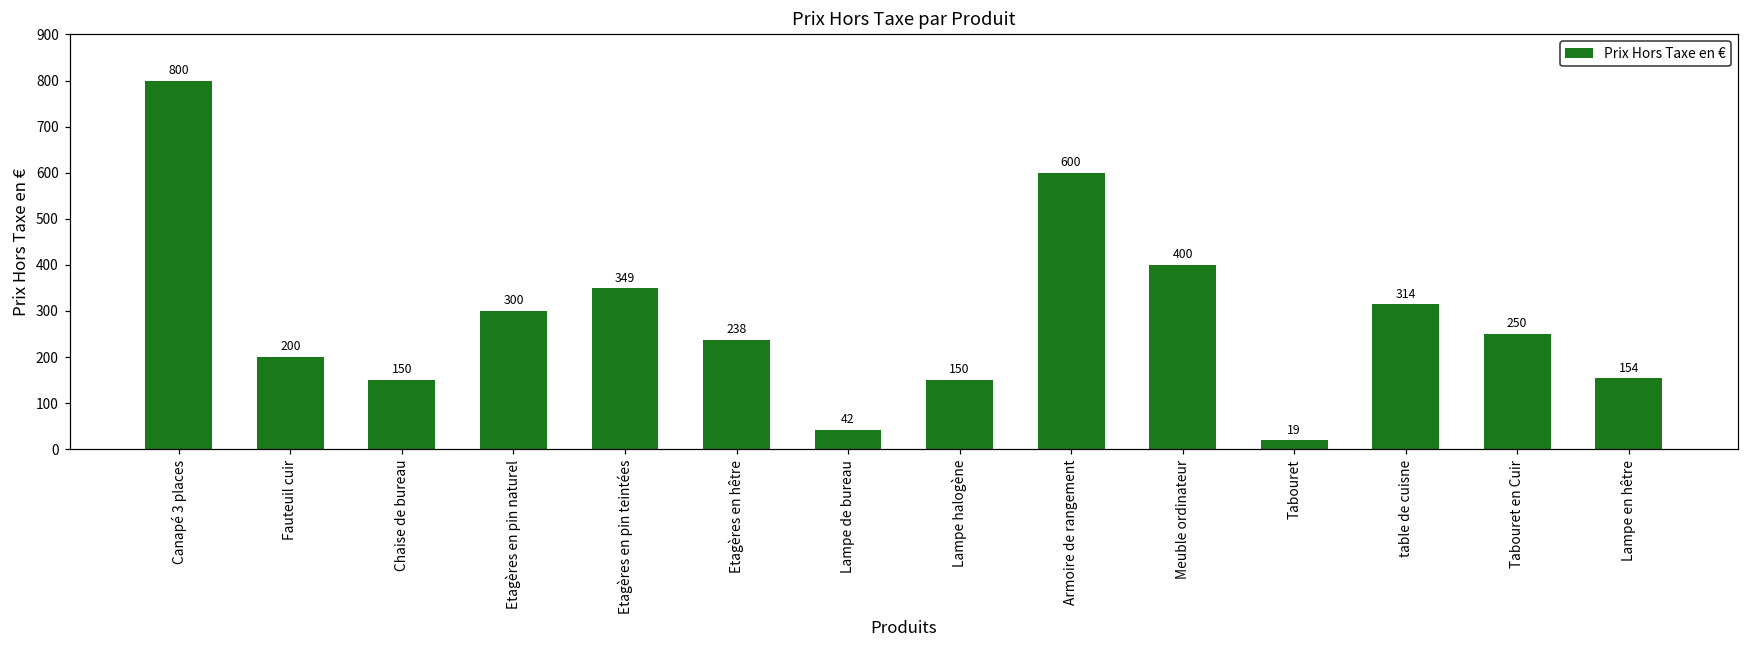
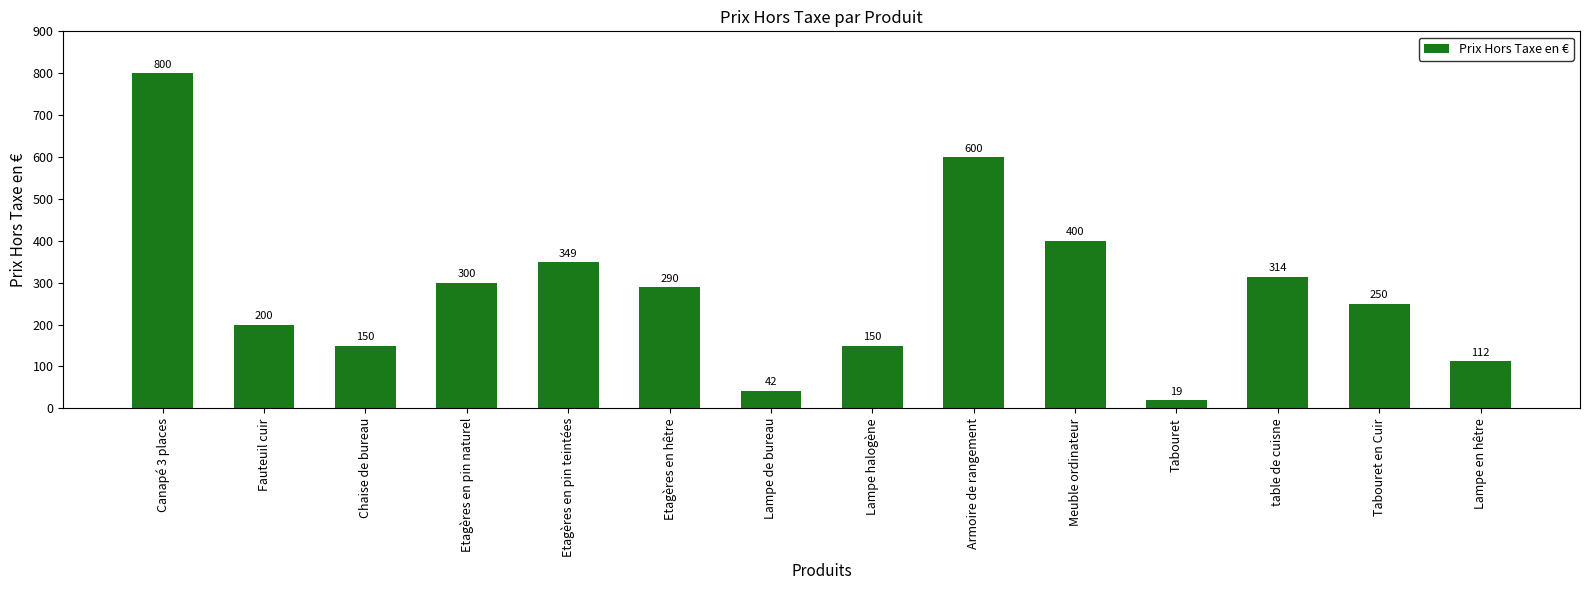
  {
    "Canapé 3 places": 800,
    "Fauteuil cuir": 200,
    "Chaise de bureau": 150,
    "Etagères en pin naturel": 300,
    "Etagères en pin teintées": 349,
-   "Etagères en hêtre": 238,
+   "Etagères en hêtre": 290,
    "Lampe de bureau": 42,
    "Lampe halogène": 150,
    "Armoire de rangement": 600,
    "Meuble ordinateur": 400,
    "Tabouret": 19,
    "table de cuisne": 314,
    "Tabouret en Cuir": 250,
-   "Lampe en hêtre": 154
+   "Lampe en hêtre": 112
  }
